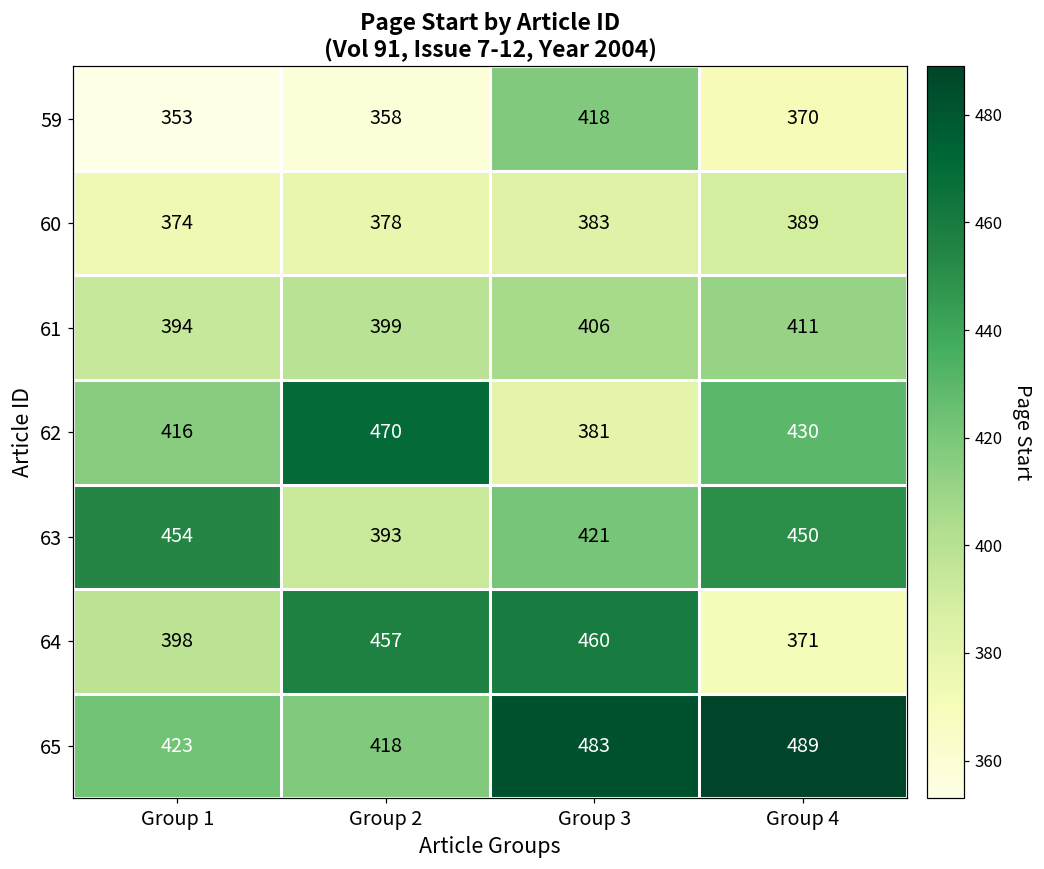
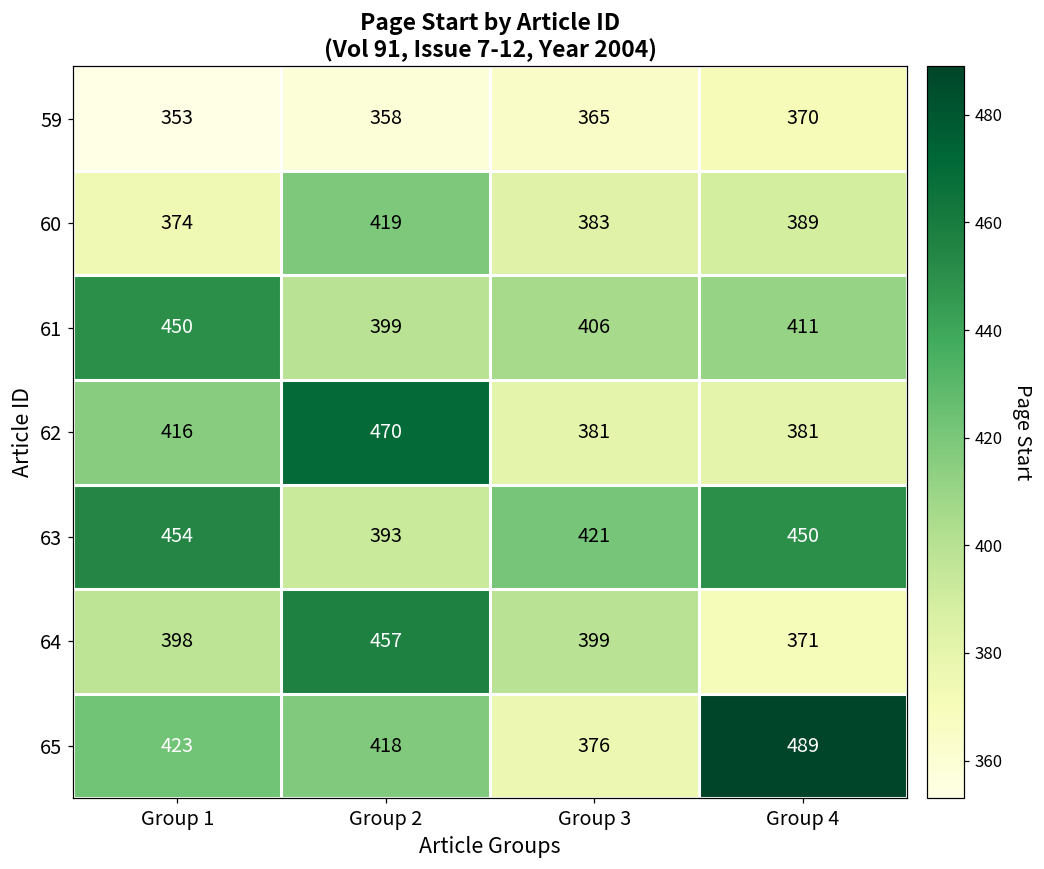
  {
    "59": {
      "Group 1": 353,
      "Group 2": 358,
-     "Group 3": 418,
+     "Group 3": 365,
      "Group 4": 370
    },
    "60": {
      "Group 1": 374,
-     "Group 2": 378,
+     "Group 2": 419,
      "Group 3": 383,
      "Group 4": 389
    },
    "61": {
-     "Group 1": 394,
+     "Group 1": 450,
      "Group 2": 399,
      "Group 3": 406,
      "Group 4": 411
    },
    "62": {
      "Group 1": 416,
      "Group 2": 470,
      "Group 3": 381,
-     "Group 4": 430
+     "Group 4": 381
    },
    "63": {
      "Group 1": 454,
      "Group 2": 393,
      "Group 3": 421,
      "Group 4": 450
    },
    "64": {
      "Group 1": 398,
      "Group 2": 457,
-     "Group 3": 460,
+     "Group 3": 399,
      "Group 4": 371
    },
    "65": {
      "Group 1": 423,
      "Group 2": 418,
-     "Group 3": 483,
+     "Group 3": 376,
      "Group 4": 489
    }
  }
